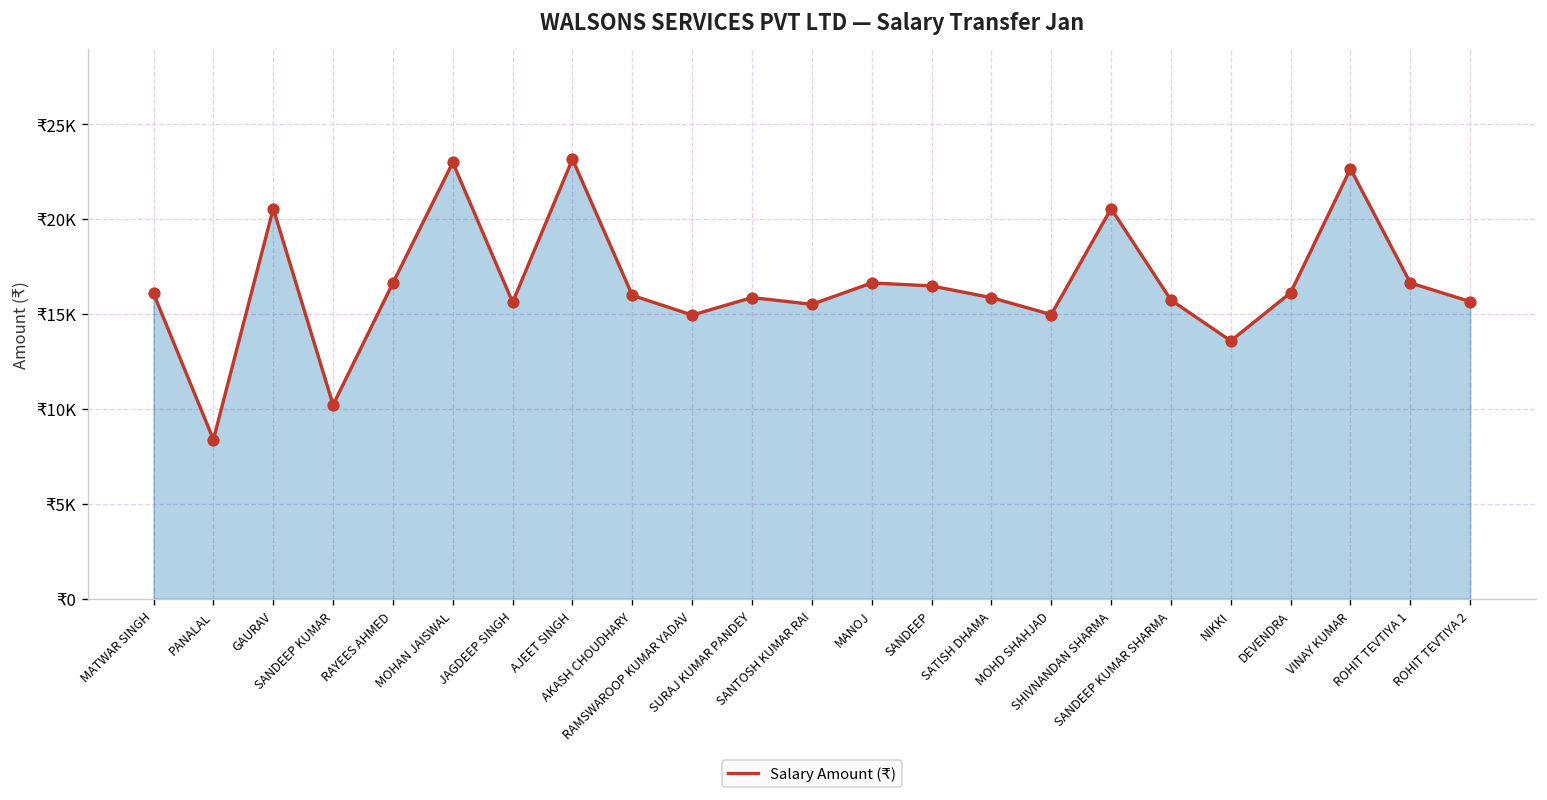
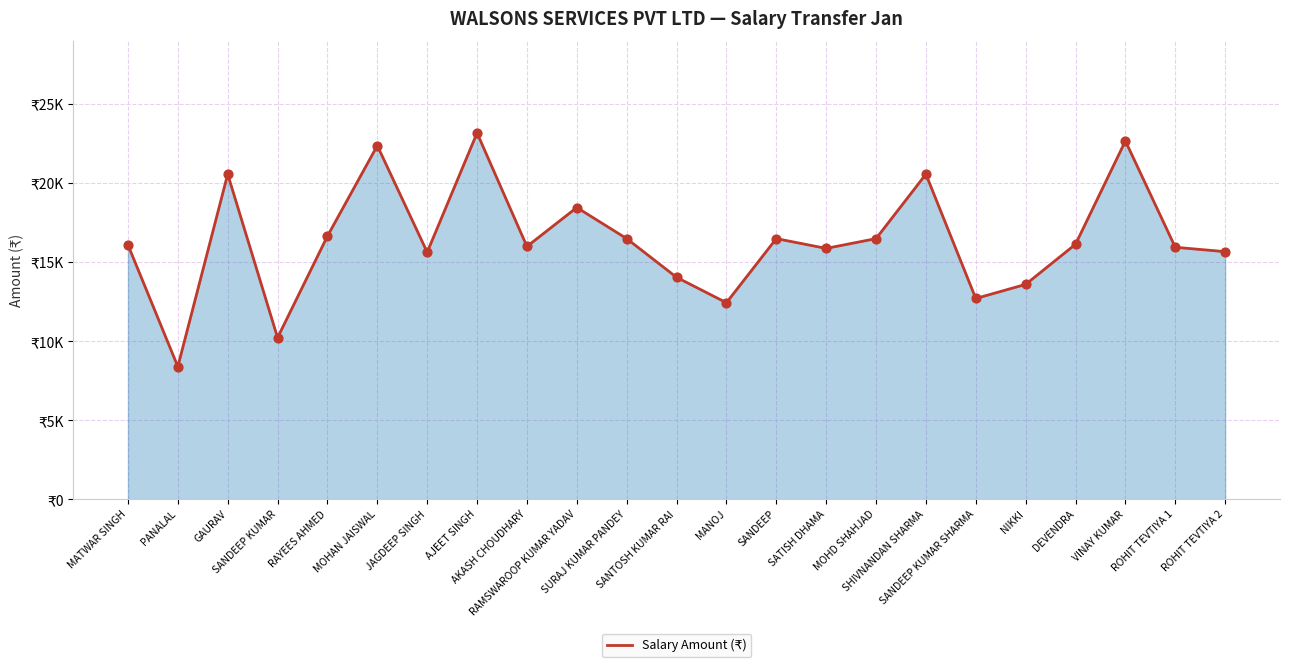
  {
    "MATWAR SINGH": "₹16100",
    "PANALAL": "₹8400",
    "GAURAV": "₹20600",
    "SANDEEP KUMAR": "₹10200",
    "RAYEES AHMED": "₹16600",
-   "MOHAN JAISWAL": "₹23000",
+   "MOHAN JAISWAL": "₹22400",
    "JAGDEEP SINGH": "₹15600",
    "AJEET SINGH": "₹23200",
    "AKASH CHOUDHARY": "₹16000",
-   "RAMSWAROOP KUMAR YADAV": "₹14900",
-   "SURAJ KUMAR PANDEY": "₹15900",
-   "SANTOSH KUMAR RAI": "₹15500",
-   "MANOJ": "₹16600",
+   "RAMSWAROOP KUMAR YADAV": "₹18400",
+   "SURAJ KUMAR PANDEY": "₹16500",
+   "SANTOSH KUMAR RAI": "₹14000",
+   "MANOJ": "₹12400",
    "SANDEEP": "₹16500",
    "SATISH DHAMA": "₹15900",
-   "MOHD SHAHJAD": "₹15000",
+   "MOHD SHAHJAD": "₹16500",
    "SHIVNANDAN SHARMA": "₹20600",
-   "SANDEEP KUMAR SHARMA": "₹15700",
+   "SANDEEP KUMAR SHARMA": "₹12700",
    "NIKKI": "₹13600",
    "DEVENDRA": "₹16100",
    "VINAY KUMAR": "₹22700",
-   "ROHIT TEVTIYA 1": "₹16600",
+   "ROHIT TEVTIYA 1": "₹15900",
    "ROHIT TEVTIYA 2": "₹15700"
  }
